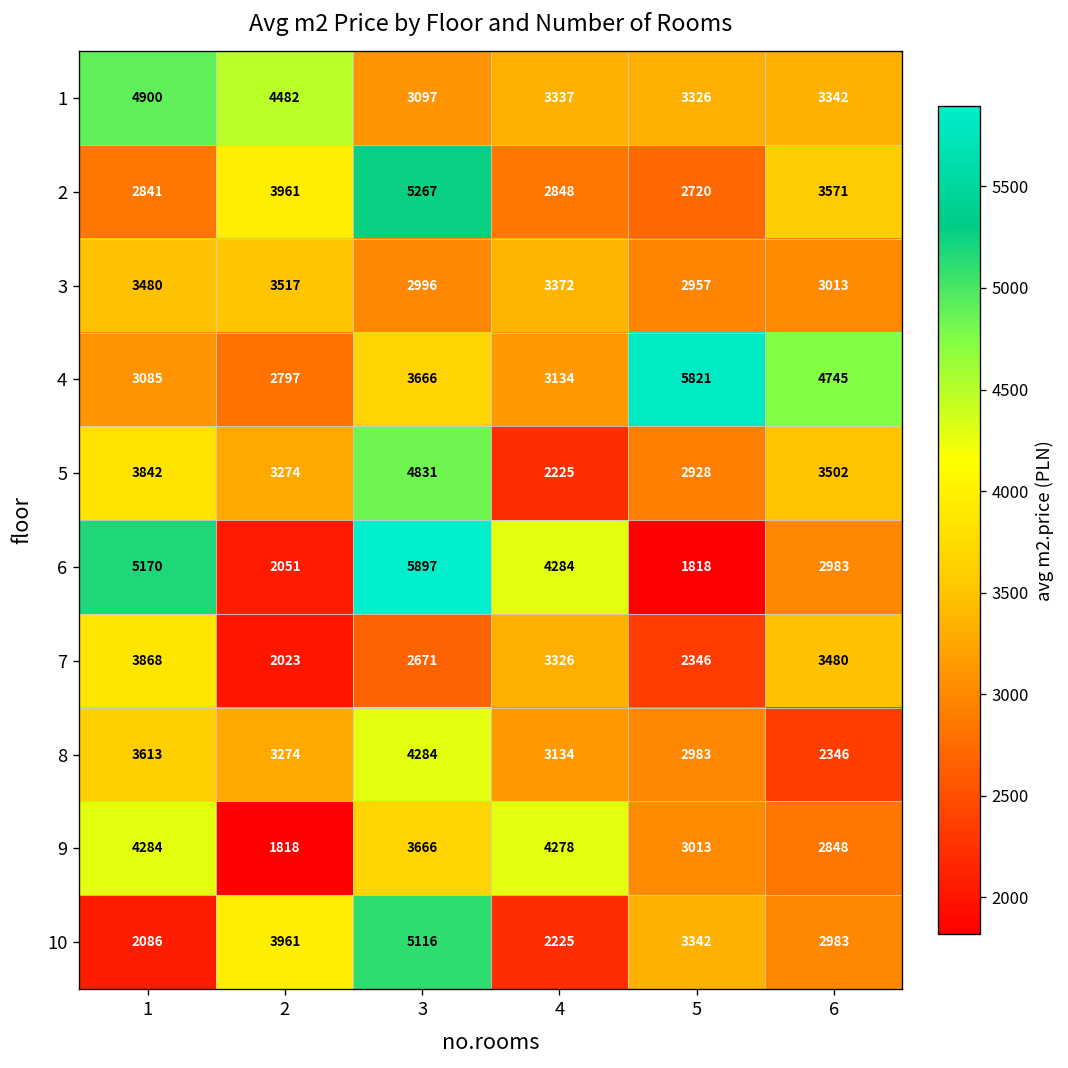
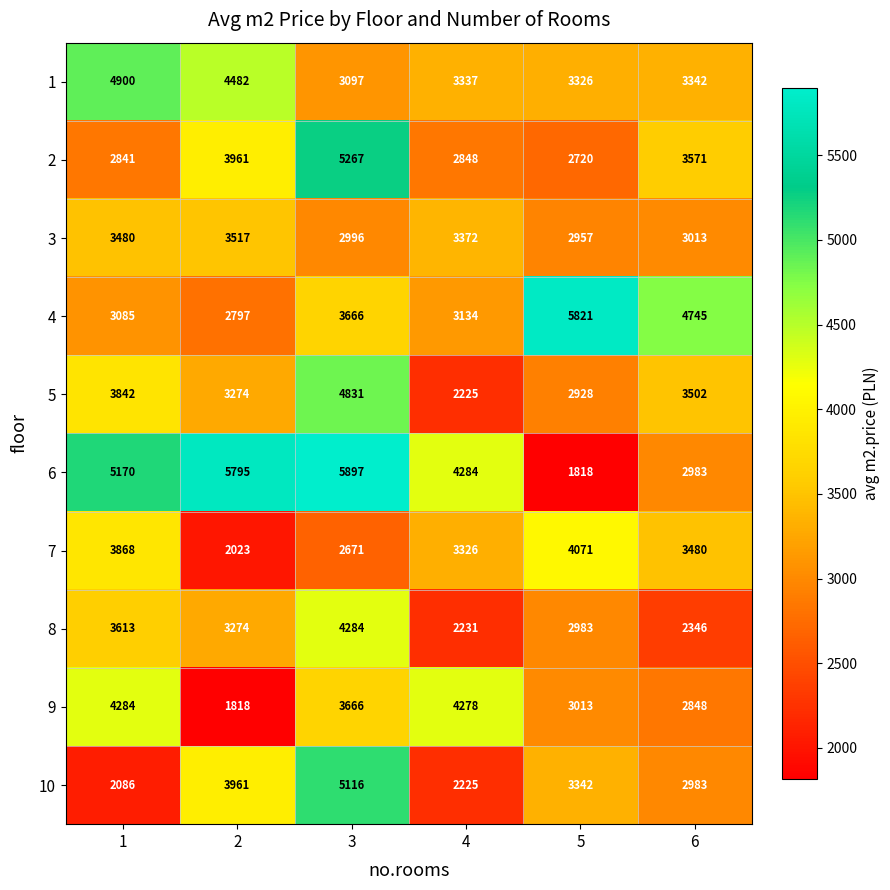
  {
    "1": {
      "1": 4900,
      "2": 4482,
      "3": 3097,
      "4": 3337,
      "5": 3326,
      "6": 3342
    },
    "2": {
      "1": 2841,
      "2": 3961,
      "3": 5267,
      "4": 2848,
      "5": 2720,
      "6": 3571
    },
    "3": {
      "1": 3480,
      "2": 3517,
      "3": 2996,
      "4": 3372,
      "5": 2957,
      "6": 3013
    },
    "4": {
      "1": 3085,
      "2": 2797,
      "3": 3666,
      "4": 3134,
      "5": 5821,
      "6": 4745
    },
    "5": {
      "1": 3842,
      "2": 3274,
      "3": 4831,
      "4": 2225,
      "5": 2928,
      "6": 3502
    },
    "6": {
      "1": 5170,
-     "2": 2051,
+     "2": 5795,
      "3": 5897,
      "4": 4284,
      "5": 1818,
      "6": 2983
    },
    "7": {
      "1": 3868,
      "2": 2023,
      "3": 2671,
      "4": 3326,
-     "5": 2346,
+     "5": 4071,
      "6": 3480
    },
    "8": {
      "1": 3613,
      "2": 3274,
      "3": 4284,
-     "4": 3134,
+     "4": 2231,
      "5": 2983,
      "6": 2346
    },
    "9": {
      "1": 4284,
      "2": 1818,
      "3": 3666,
      "4": 4278,
      "5": 3013,
      "6": 2848
    },
    "10": {
      "1": 2086,
      "2": 3961,
      "3": 5116,
      "4": 2225,
      "5": 3342,
      "6": 2983
    }
  }
